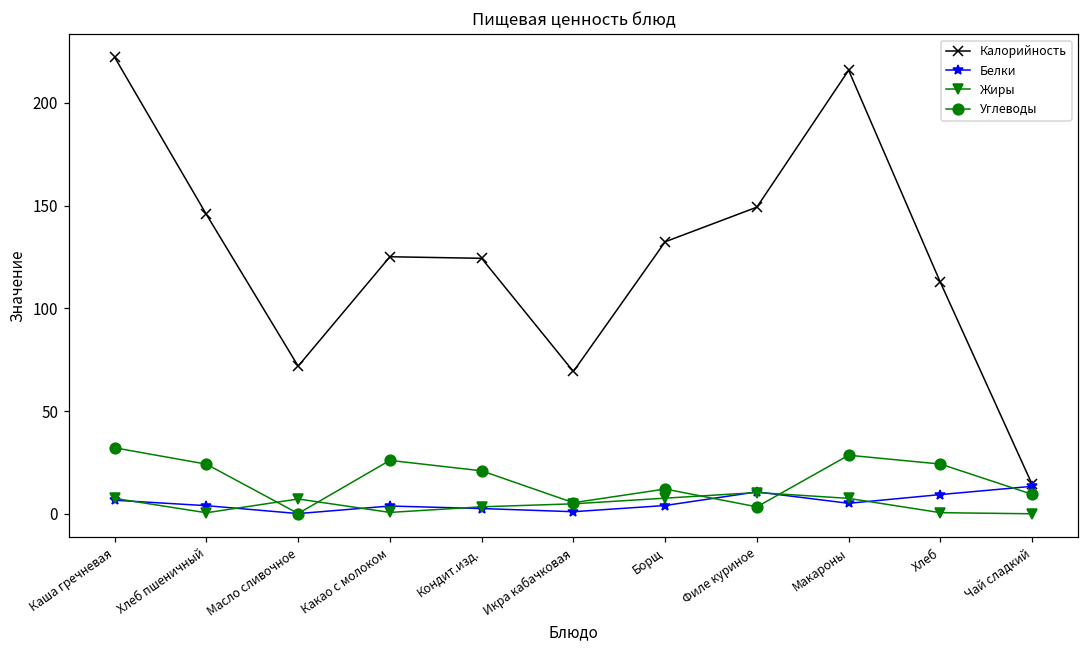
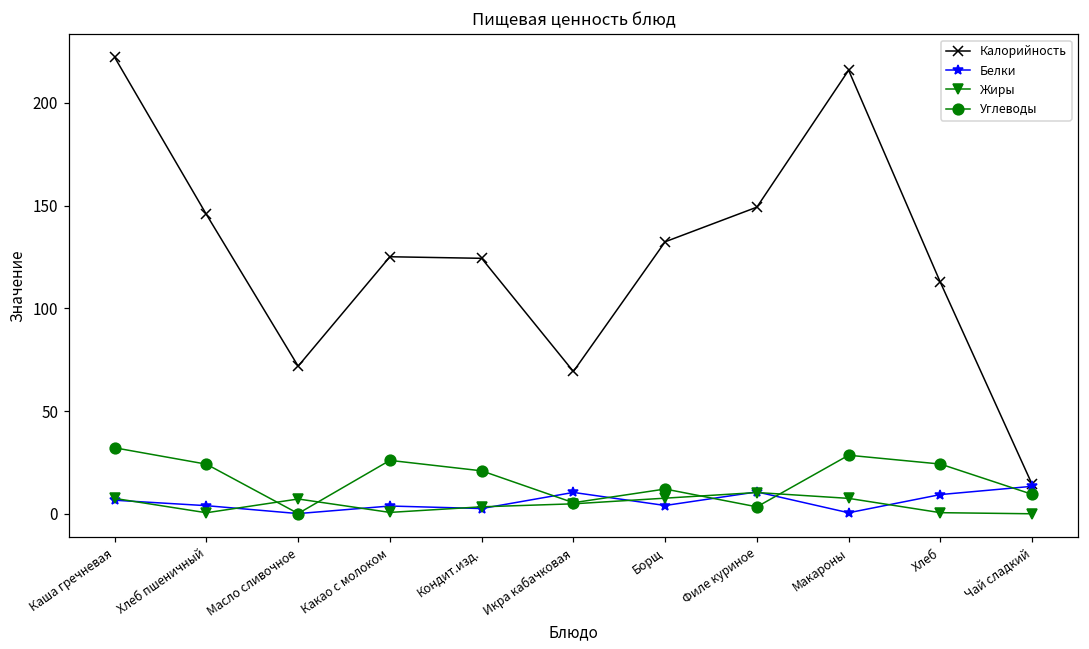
  {
    "Калорийность": {
      "Каша гречневая": 222,
      "Хлеб пшеничный": 146,
      "Масло сливочное": 72,
      "Какао с молоком": 125,
      "Кондит.изд.": 124,
      "Икра кабачковая": 69,
      "Борщ": 132,
      "Филе куриное": 149,
      "Макароны": 216,
      "Хлеб": 113
    },
    "Белки": {
      "Хлеб пшеничный": 4,
      "Какао с молоком": 4,
-     "Икра кабачковая": 1,
+     "Икра кабачковая": 10,
      "Борщ": 4,
-     "Макароны": 5,
+     "Макароны": 1,
      "Хлеб": 9
    }
  }
